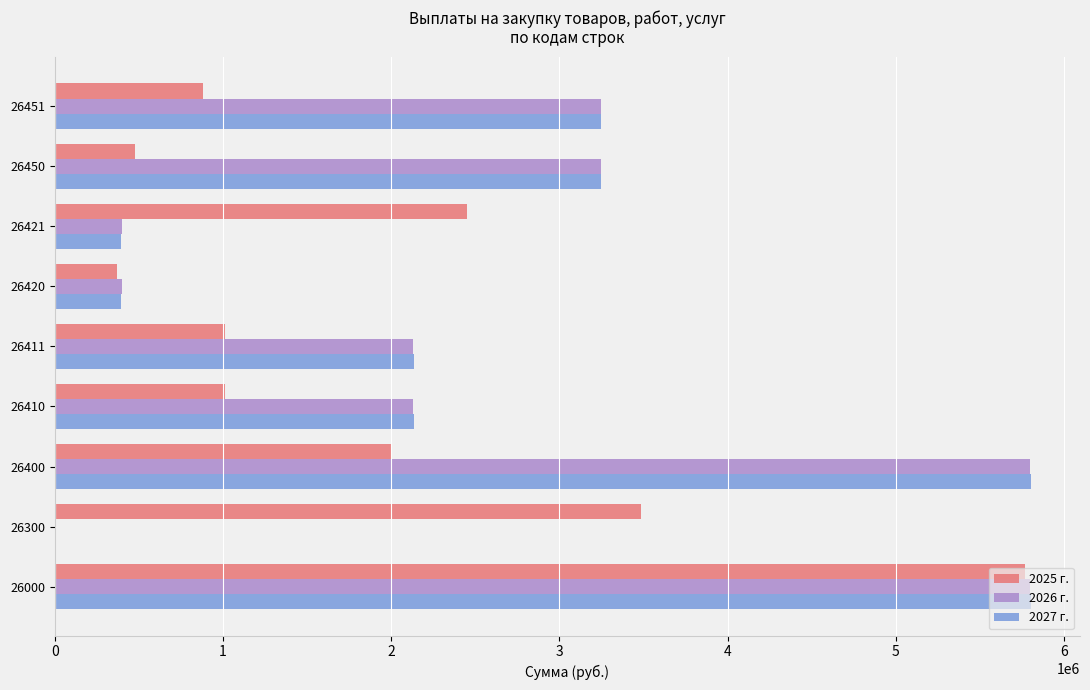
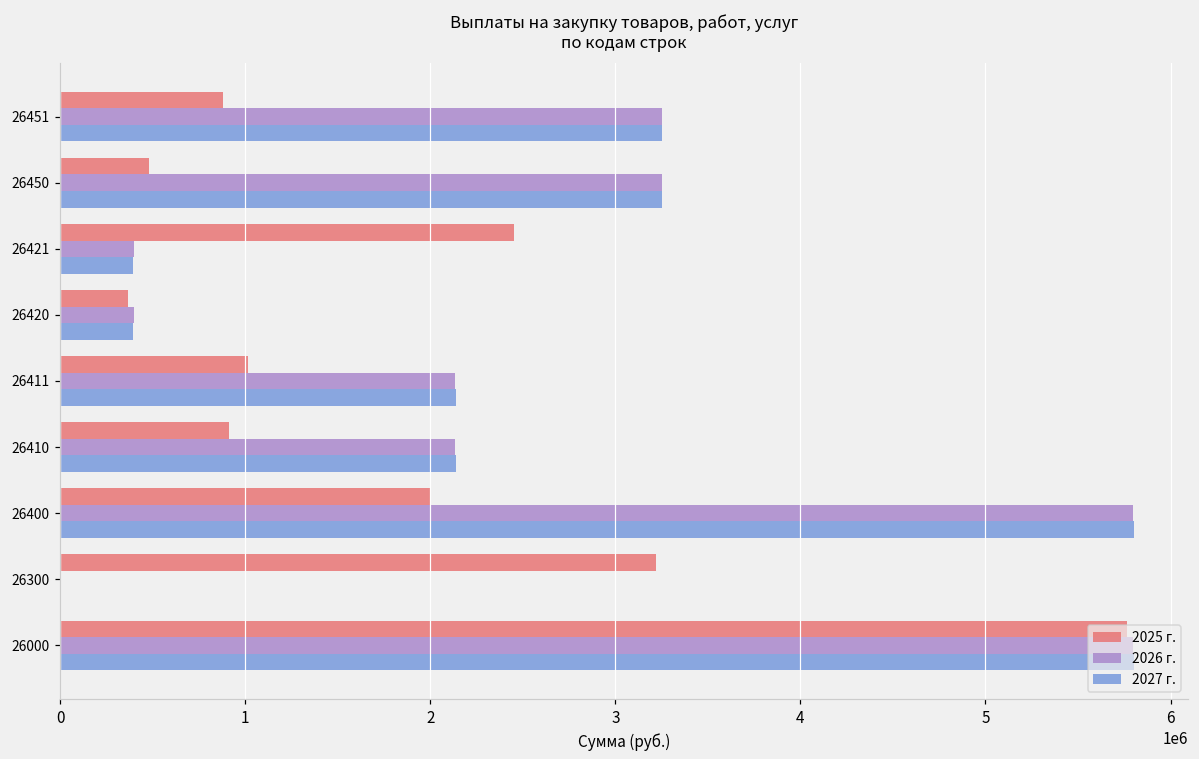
  {
    "2025 г.": {
      "26451": 880000,
      "26450": 480000,
      "26421": 2450000,
      "26420": 370000,
      "26411": 1010000,
-     "26410": 1010000,
+     "26410": 910000,
      "26400": 2010000,
-     "26300": 3490000
+     "26300": 3220000
    }
  }
